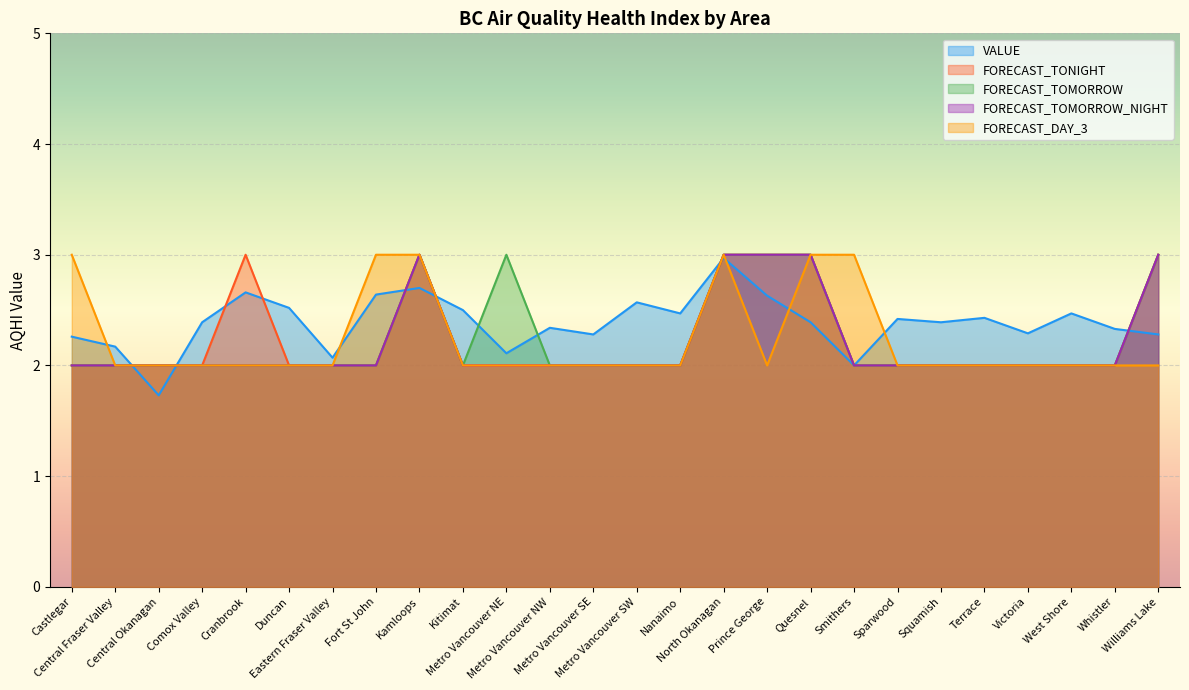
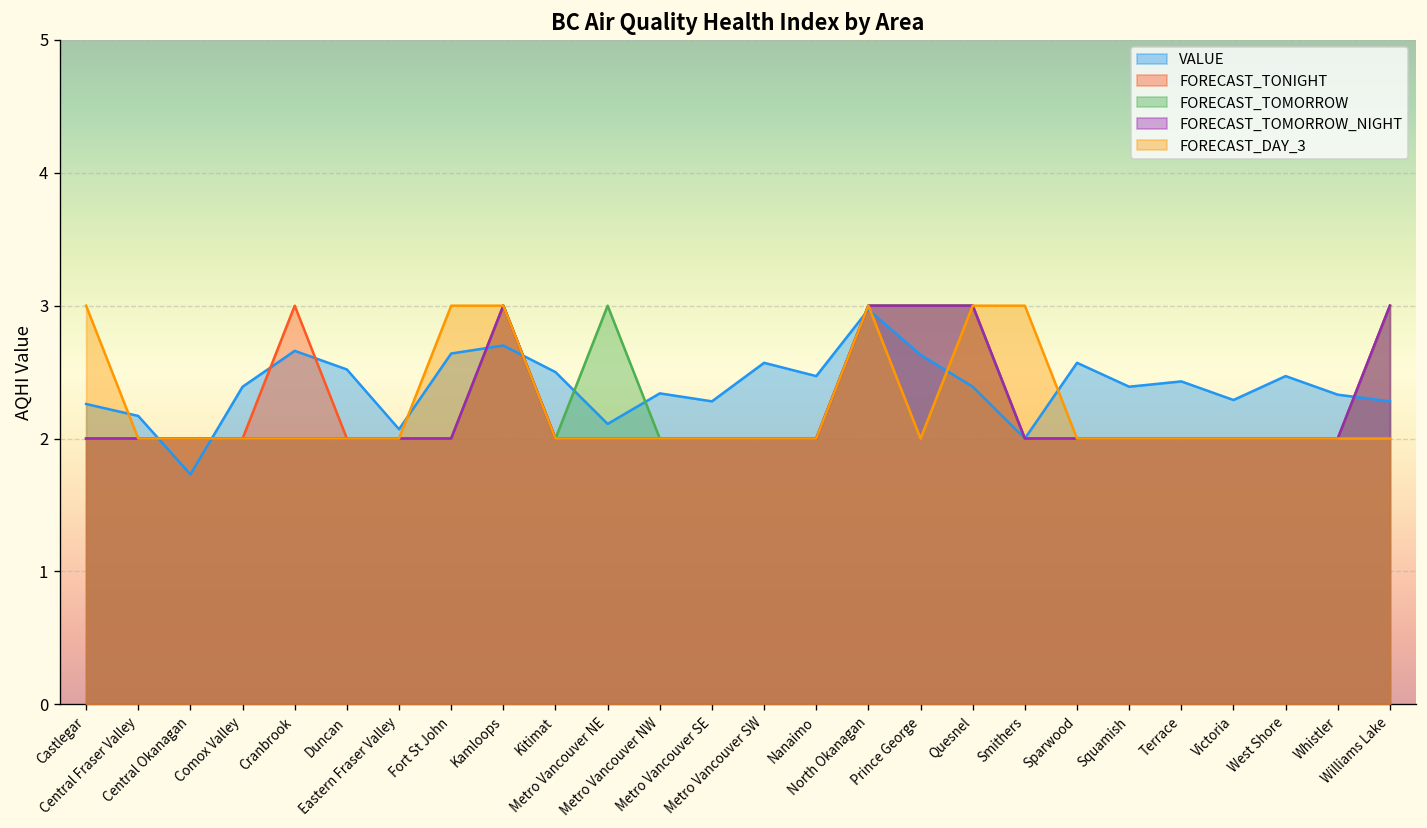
  {
    "VALUE": {
      "Castlegar": 2.26,
      "Central Fraser Valley": 2.17,
      "Central Okanagan": 1.73,
      "Comox Valley": 2.39,
      "Cranbrook": 2.66,
      "Duncan": 2.52,
      "Eastern Fraser Valley": 2.07,
      "Fort St John": 2.64,
      "Kamloops": 2.70,
      "Kitimat": 2.50,
      "Metro Vancouver NE": 2.11,
      "Metro Vancouver NW": 2.34,
      "Metro Vancouver SE": 2.28,
      "Metro Vancouver SW": 2.57,
      "Nanaimo": 2.47,
      "North Okanagan": 2.97,
      "Prince George": 2.63,
      "Quesnel": 2.39,
-     "Sparwood": 2.42,
+     "Sparwood": 2.57,
      "Squamish": 2.39,
      "Terrace": 2.43,
      "Victoria": 2.29,
      "West Shore": 2.47,
      "Whistler": 2.33,
      "Williams Lake": 2.28
    },
    "FORECAST_TOMORROW": {
      "Metro Vancouver NE": 3.00
    }
  }
